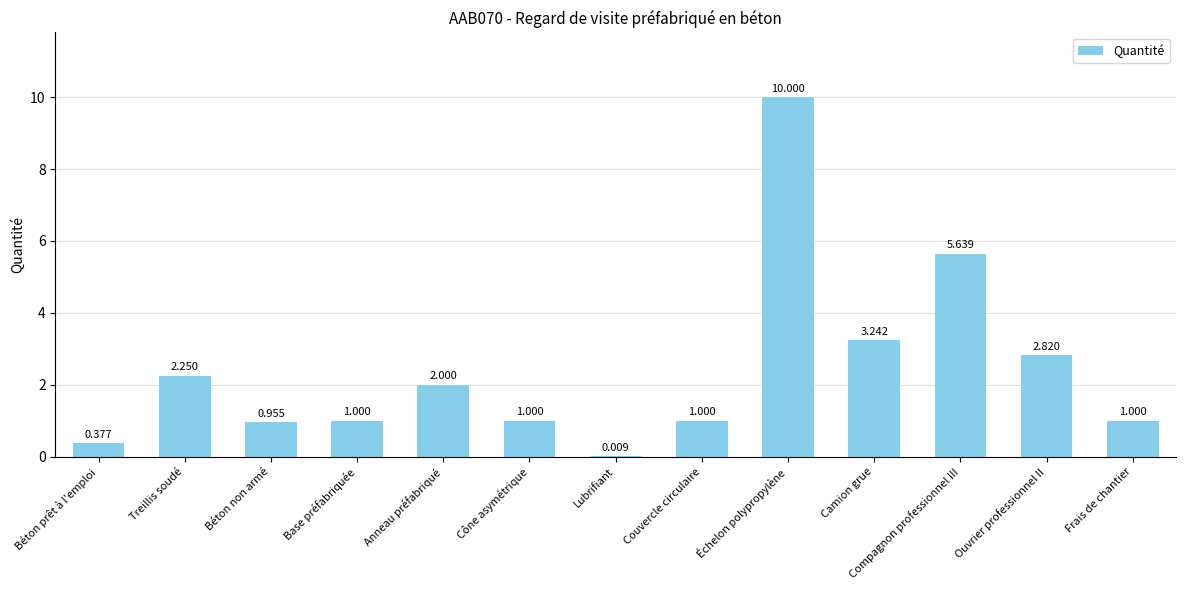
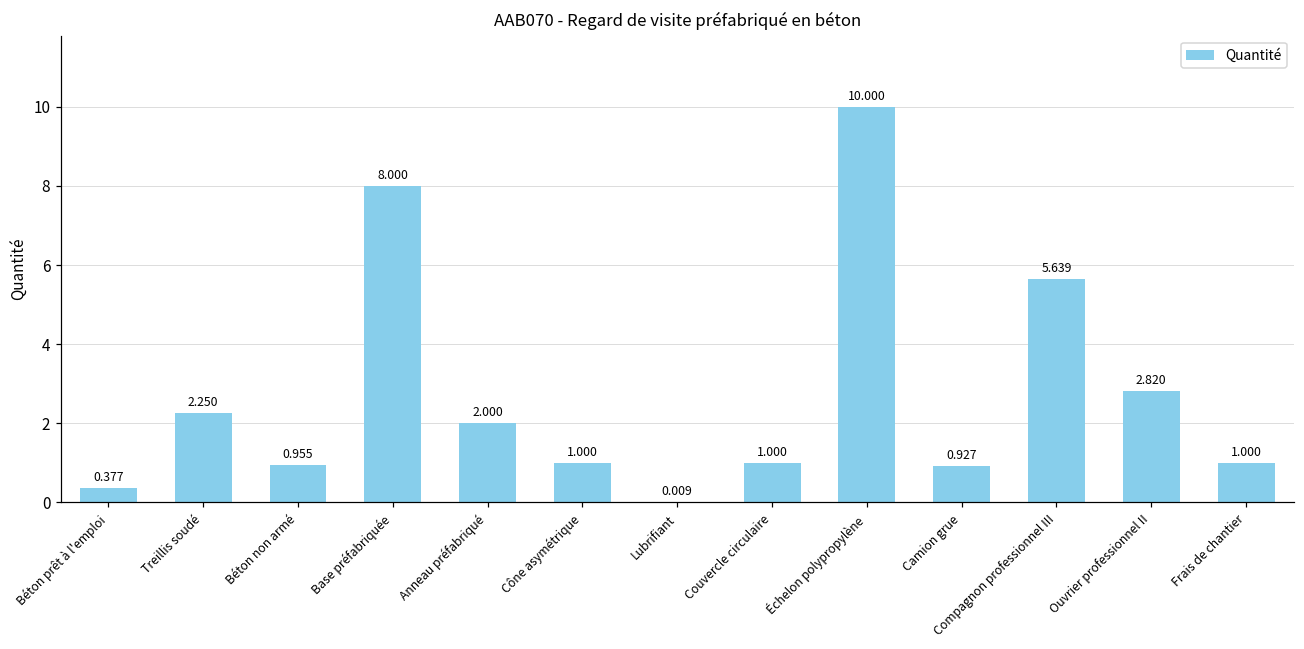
  {
    "Béton prêt à l'emploi": 0.377,
    "Treillis soudé": 2.250,
    "Béton non armé": 0.955,
-   "Base préfabriquée": 1.000,
+   "Base préfabriquée": 8.000,
    "Anneau préfabriqué": 2.000,
    "Cône asymétrique": 1.000,
    "Lubrifiant": 0.009,
    "Couvercle circulaire": 1.000,
    "Échelon polypropylène": 10.000,
-   "Camion grue": 3.242,
+   "Camion grue": 0.927,
    "Compagnon professionnel III": 5.639,
    "Ouvrier professionnel II": 2.820,
    "Frais de chantier": 1.000
  }
